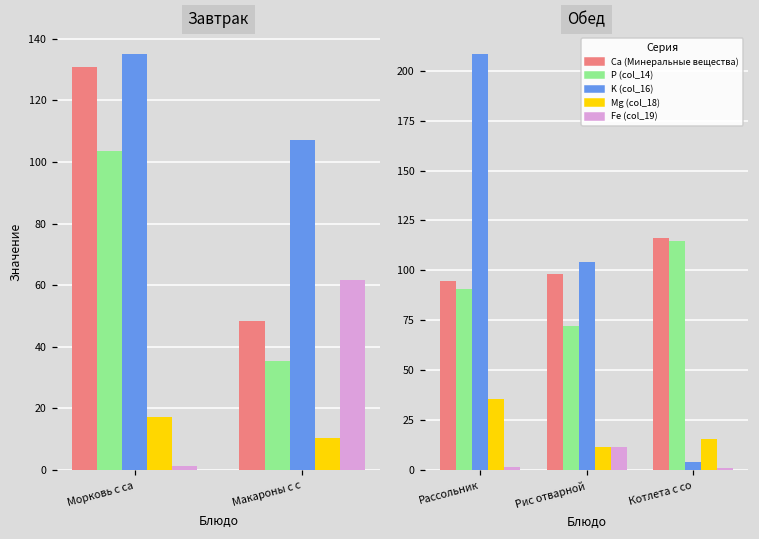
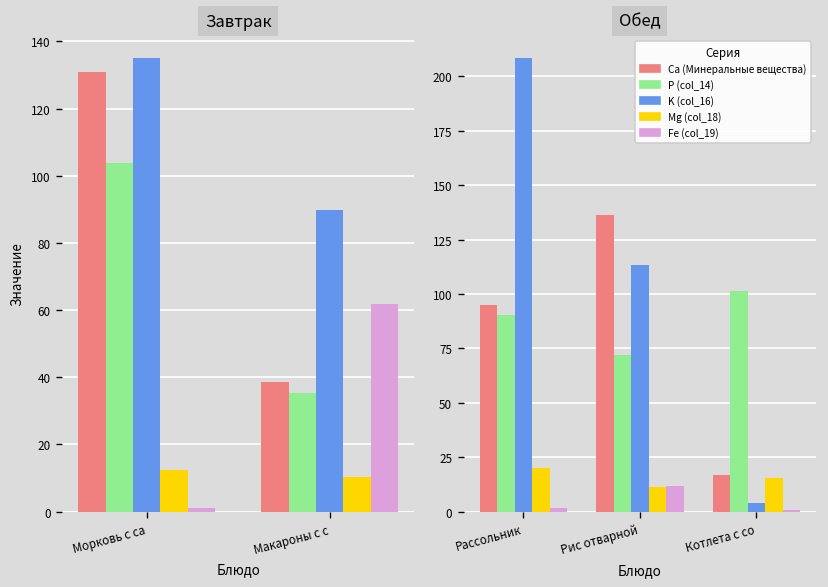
  {
    "Завтрак": {
      "Ca (Минеральные вещества)": {
        "Морковь с са": 131,
-       "Макароны с с": 48
+       "Макароны с с": 39
      },
      "P (col_14)": {
        "Морковь с са": 104,
        "Макароны с с": 35
      },
      "K (col_16)": {
        "Морковь с са": 135,
-       "Макароны с с": 107
+       "Макароны с с": 90
      },
      "Mg (col_18)": {
-       "Морковь с са": 17,
+       "Морковь с са": 13,
        "Макароны с с": 10
      },
      "Fe (col_19)": {
        "Морковь с са": 1,
        "Макароны с с": 62
      }
    },
    "Обед": {
      "Ca (Минеральные вещества)": {
        "Рассольник": 95,
-       "Рис отварной": 98,
-       "Котлета с со": 116
+       "Рис отварной": 136,
+       "Котлета с со": 17
      },
      "P (col_14)": {
        "Рассольник": 90,
        "Рис отварной": 72,
-       "Котлета с со": 115
+       "Котлета с со": 101
      },
      "K (col_16)": {
        "Рассольник": 208,
-       "Рис отварной": 104,
+       "Рис отварной": 113,
        "Котлета с со": 4
      },
      "Mg (col_18)": {
-       "Рассольник": 36,
+       "Рассольник": 20,
        "Рис отварной": 11,
        "Котлета с со": 15
      },
      "Fe (col_19)": {
        "Рассольник": 2,
        "Рис отварной": 12
      }
    }
  }
